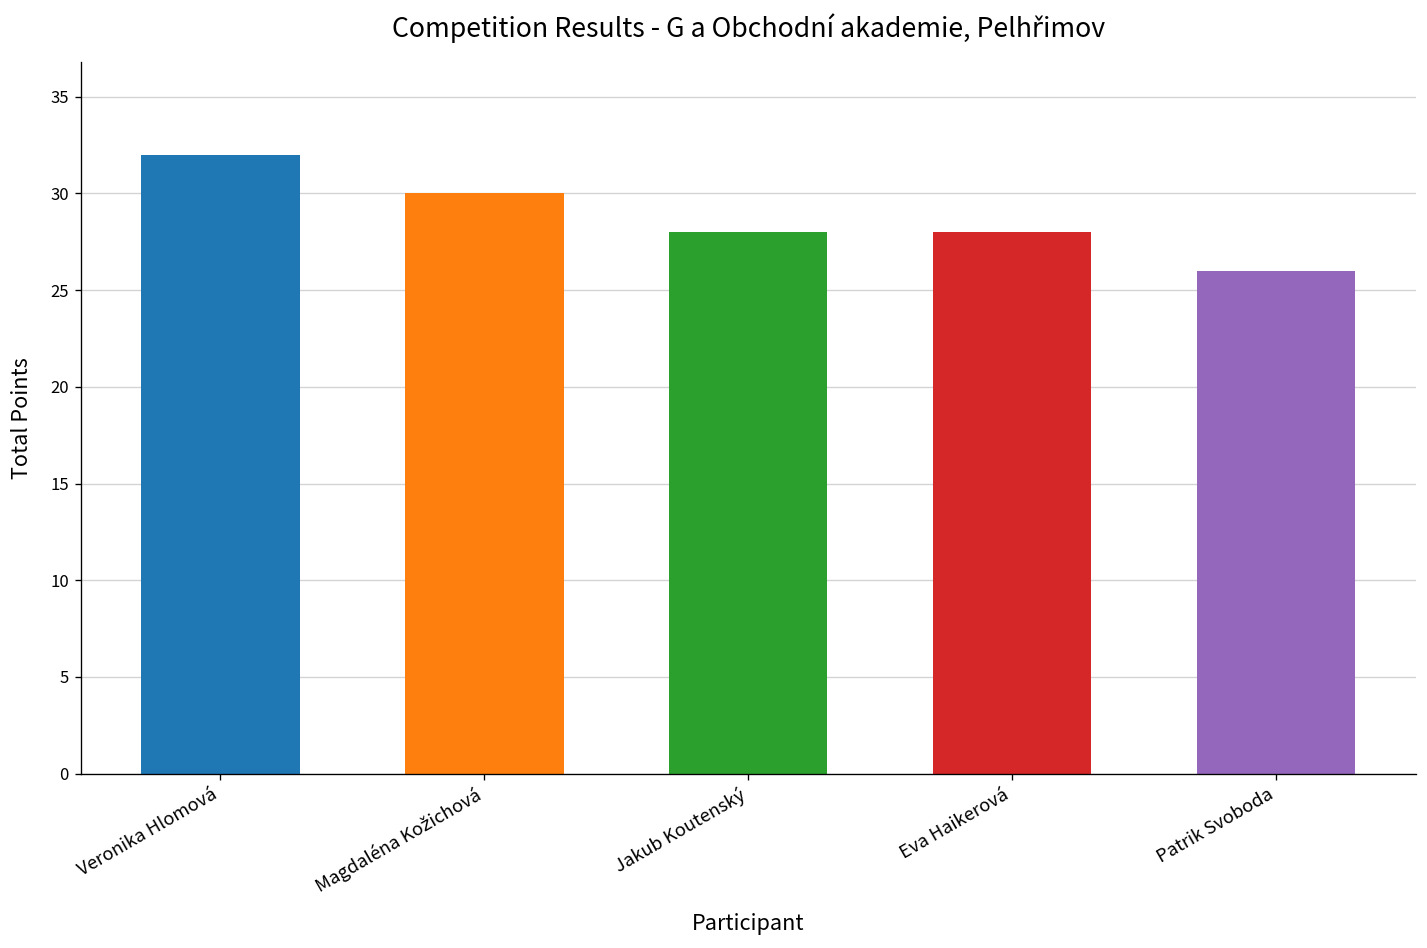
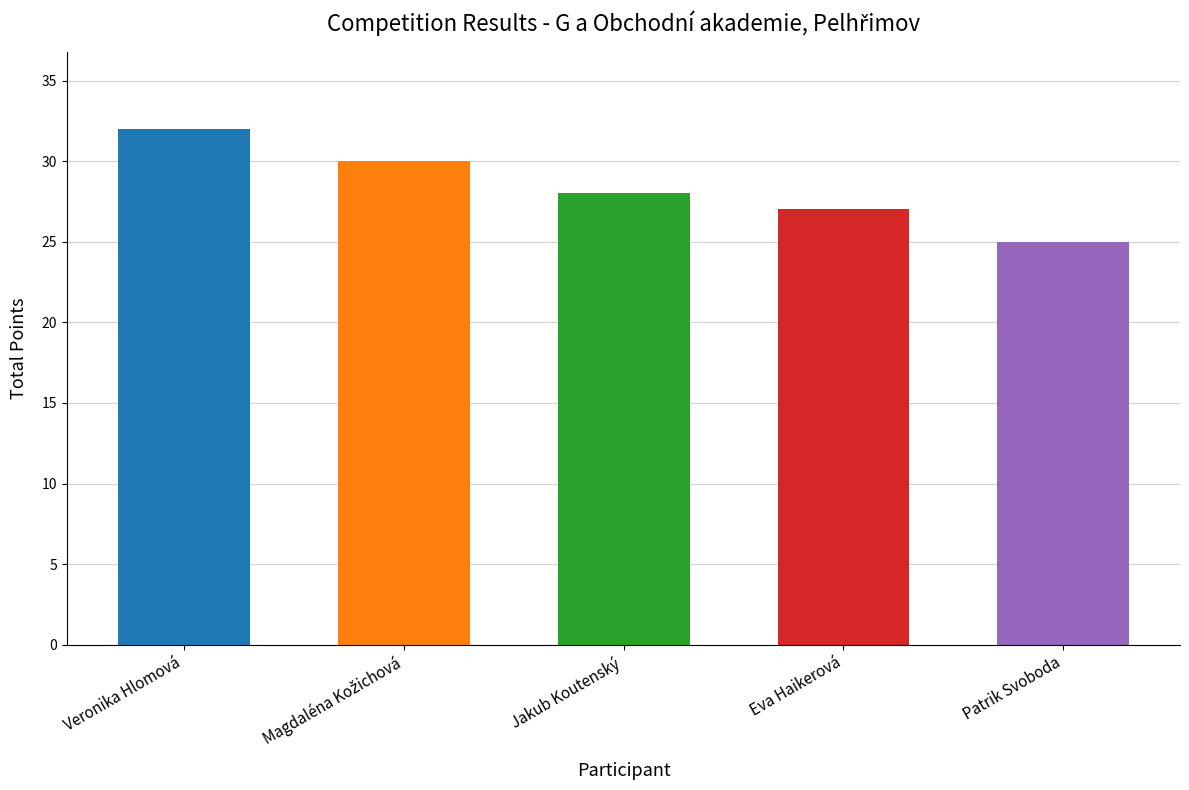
  {
    "Veronika Hlomová": 32,
    "Magdaléna Kožichová": 30,
    "Jakub Koutenský": 28,
-   "Eva Haikerová": 28,
-   "Patrik Svoboda": 26
+   "Eva Haikerová": 27,
+   "Patrik Svoboda": 25
  }
